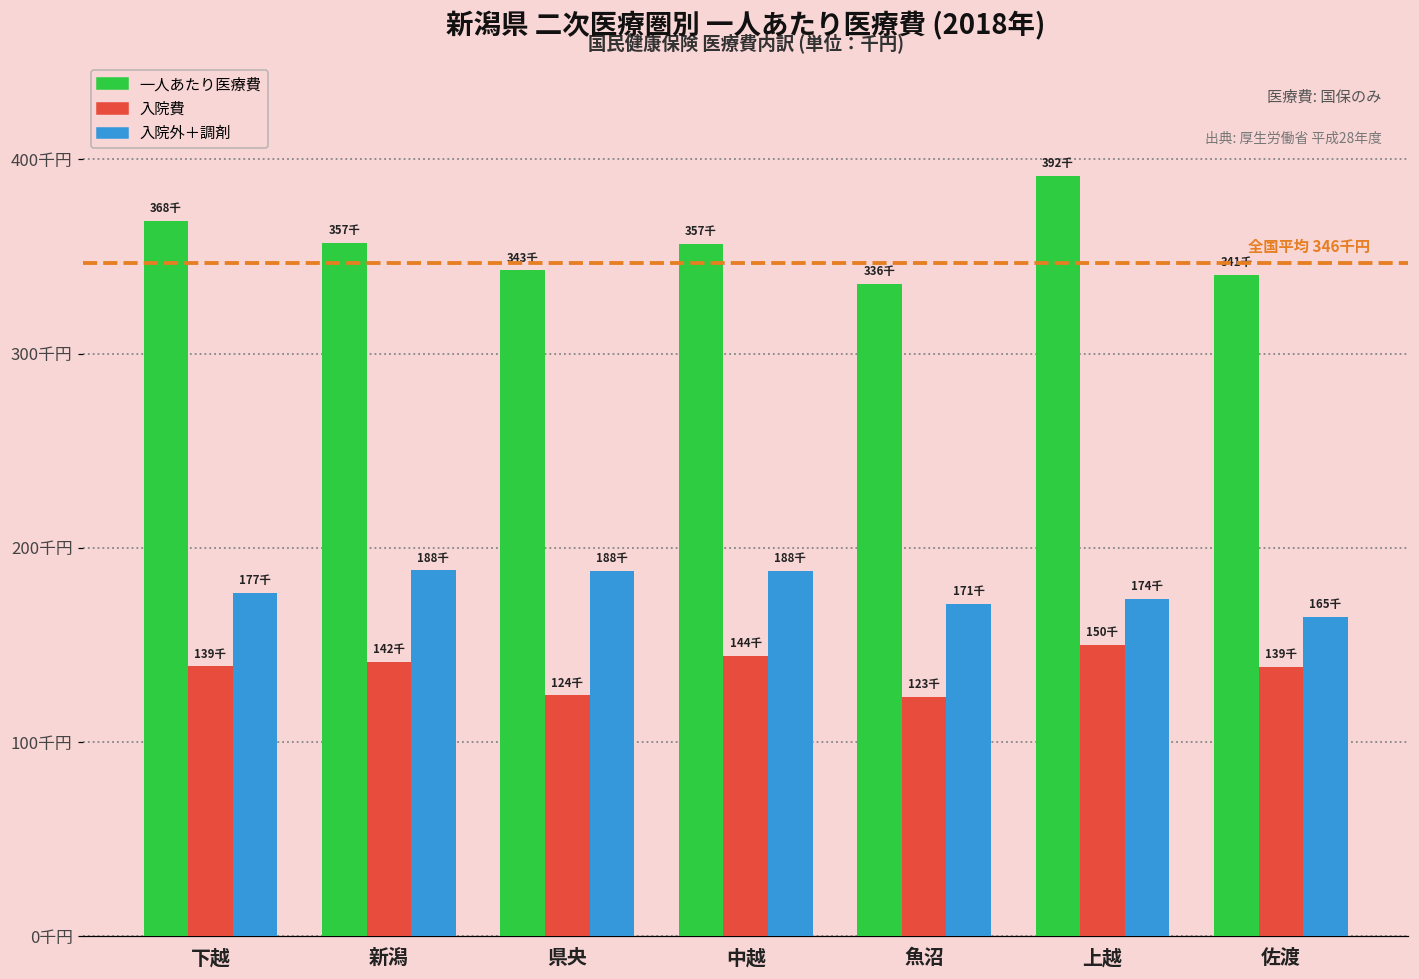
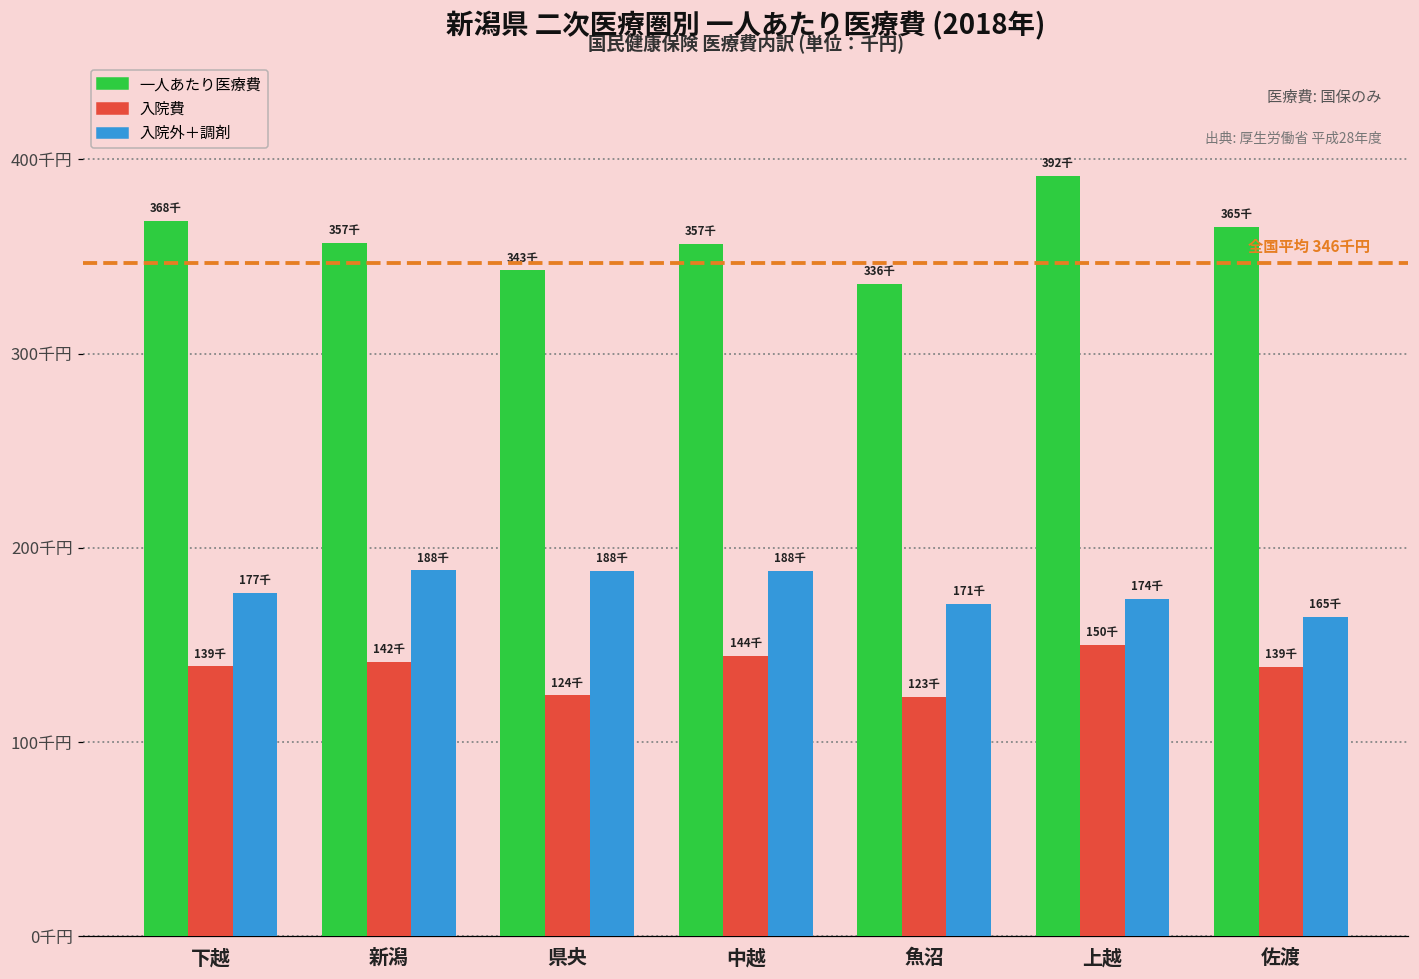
  {
    "一人あたり医療費": {
-     "佐渡": "341千"
+     "佐渡": "365千"
    }
  }
